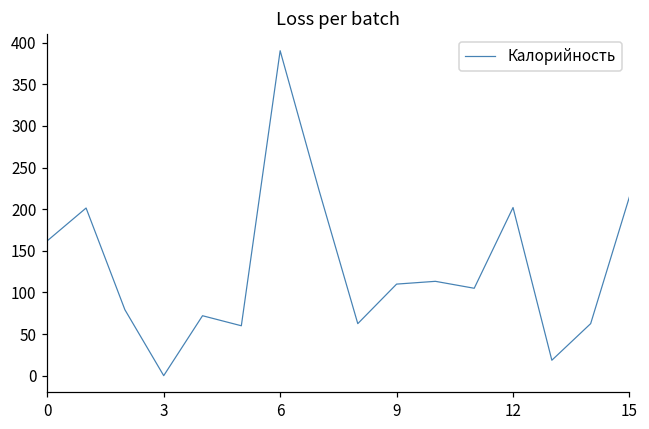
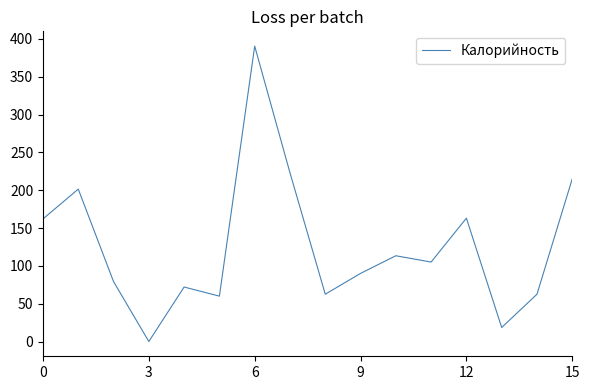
  {
    "0": 160,
    "3": 0,
    "6": 390,
-   "9": 110,
-   "12": 200,
+   "9": 90,
+   "12": 160,
    "15": 220
  }
